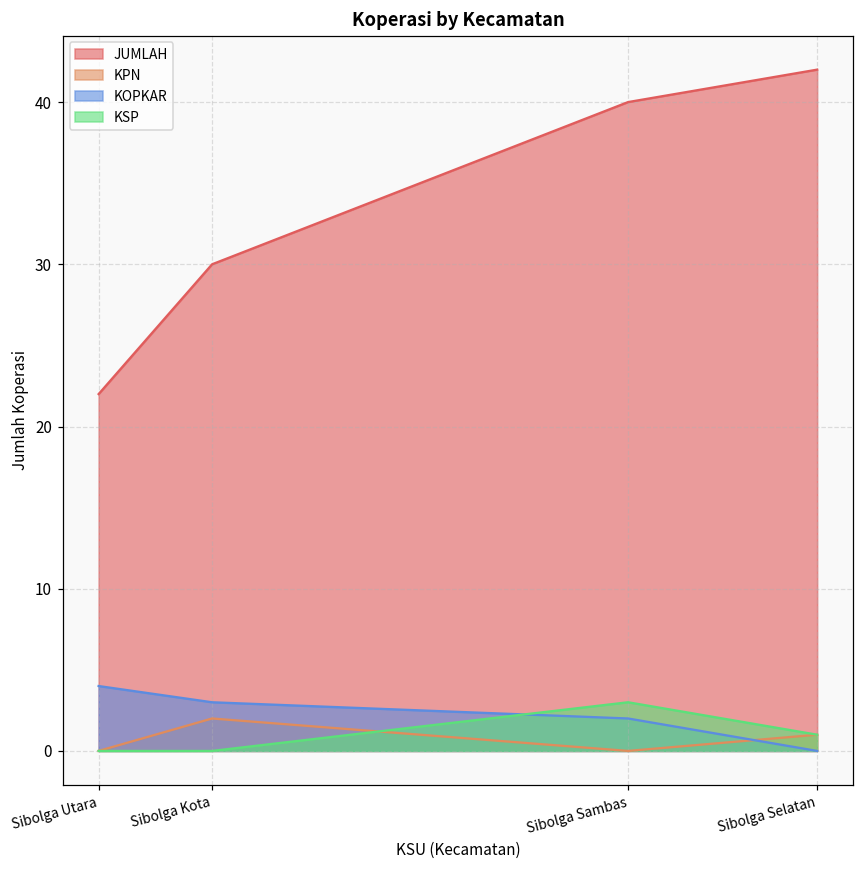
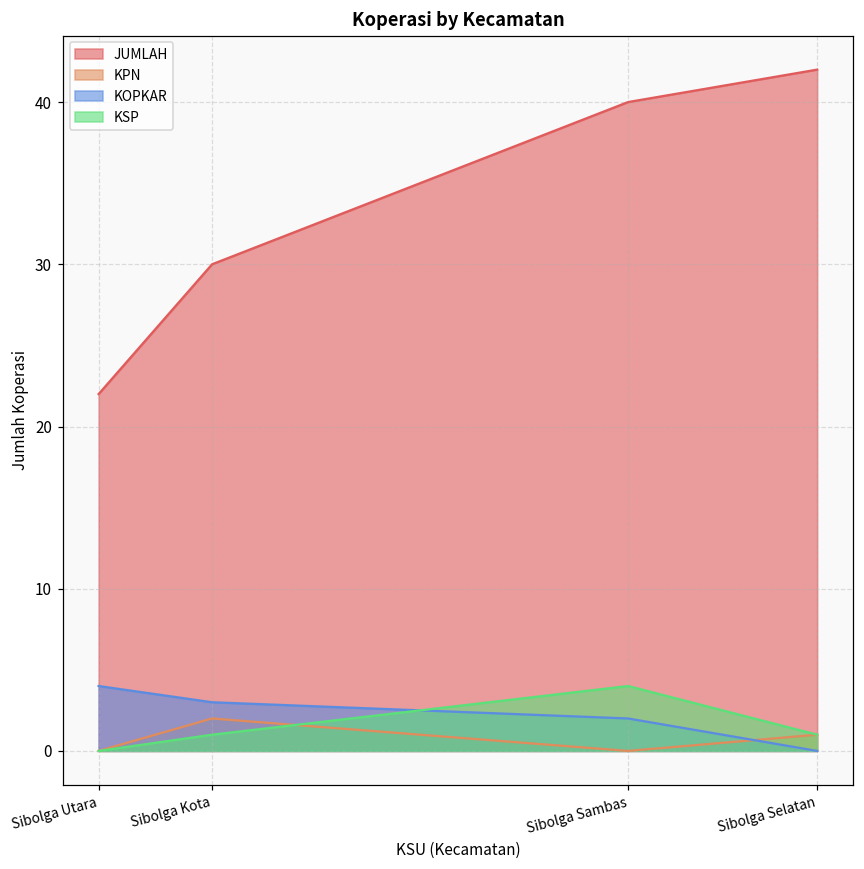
  {
    "KOPKAR": {
      "Sibolga Utara": 4,
      "Sibolga Kota": 3,
      "Sibolga Sambas": 2,
      "Sibolga Selatan": 0
    },
    "KSP": {
-     "Sibolga Kota": 0,
-     "Sibolga Sambas": 3
+     "Sibolga Kota": 1,
+     "Sibolga Sambas": 4
    }
  }
